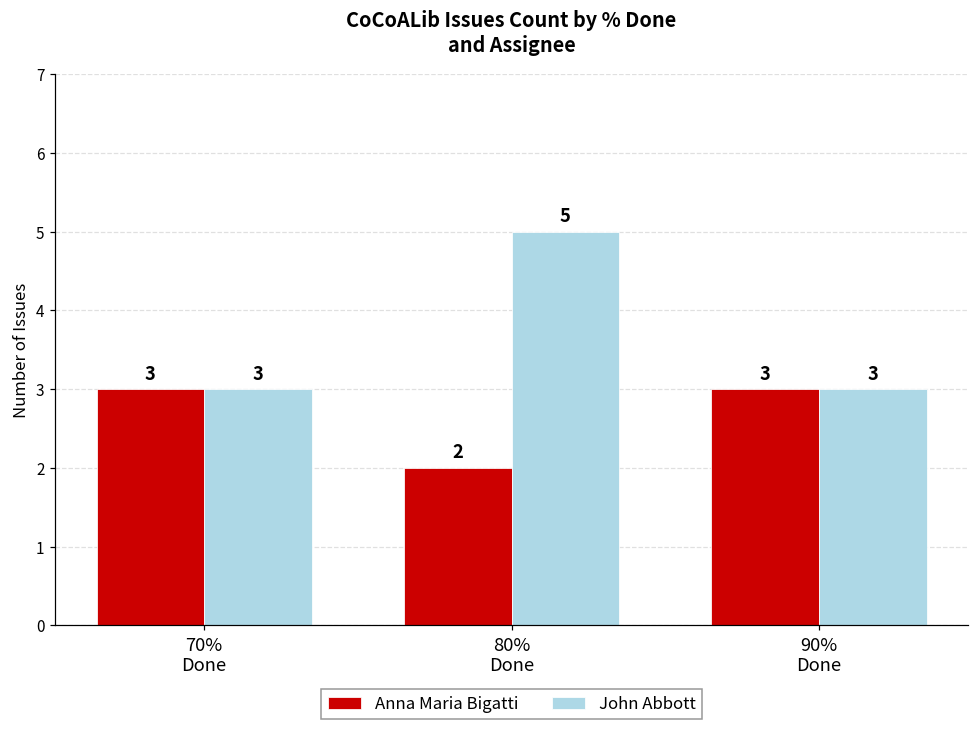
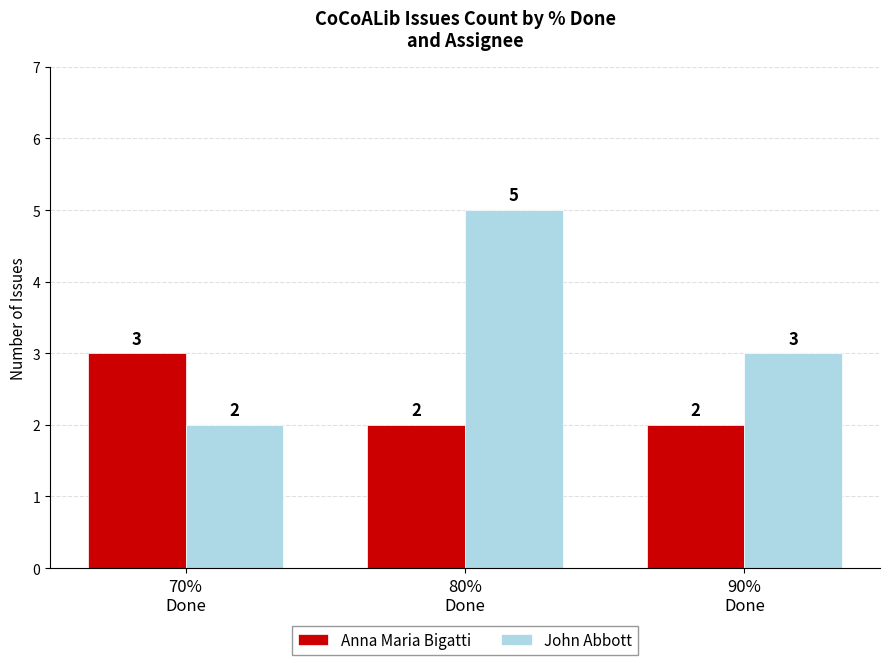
  {
    "Anna Maria Bigatti": {
      "70% Done": 3,
      "80% Done": 2,
-     "90% Done": 3
+     "90% Done": 2
    },
    "John Abbott": {
-     "70% Done": 3,
+     "70% Done": 2,
      "80% Done": 5,
      "90% Done": 3
    }
  }
